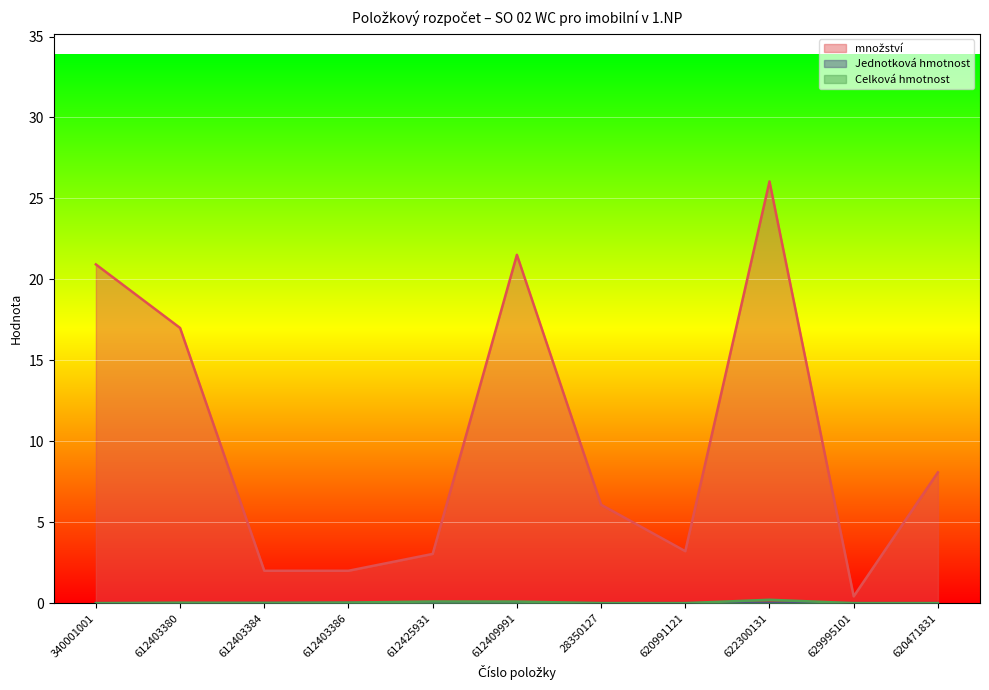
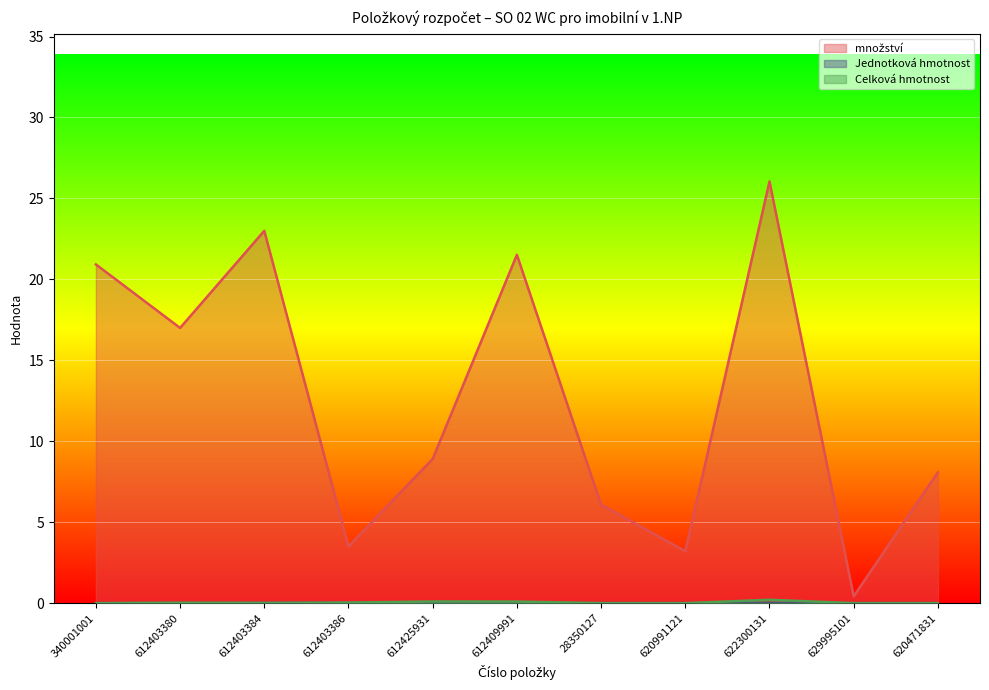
  {
    "množství": {
      "340001001": 20.9,
      "612403380": 17.0,
-     "612403384": 2,
-     "612403386": 2.0,
-     "612425931": 3.0,
+     "612403384": 23,
+     "612403386": 3.5,
+     "612425931": 8.9,
      "612409991": 21.5,
      "28350127": 6.1,
      "620991121": 3.2,
      "622300131": 26.1,
      "629995101": 0.4,
      "620471831": 8.1
    },
    "Jednotková hmotnost": {
      "622300131": 0.0
    },
    "Celková hmotnost": {
      "622300131": 0.2
    }
  }
